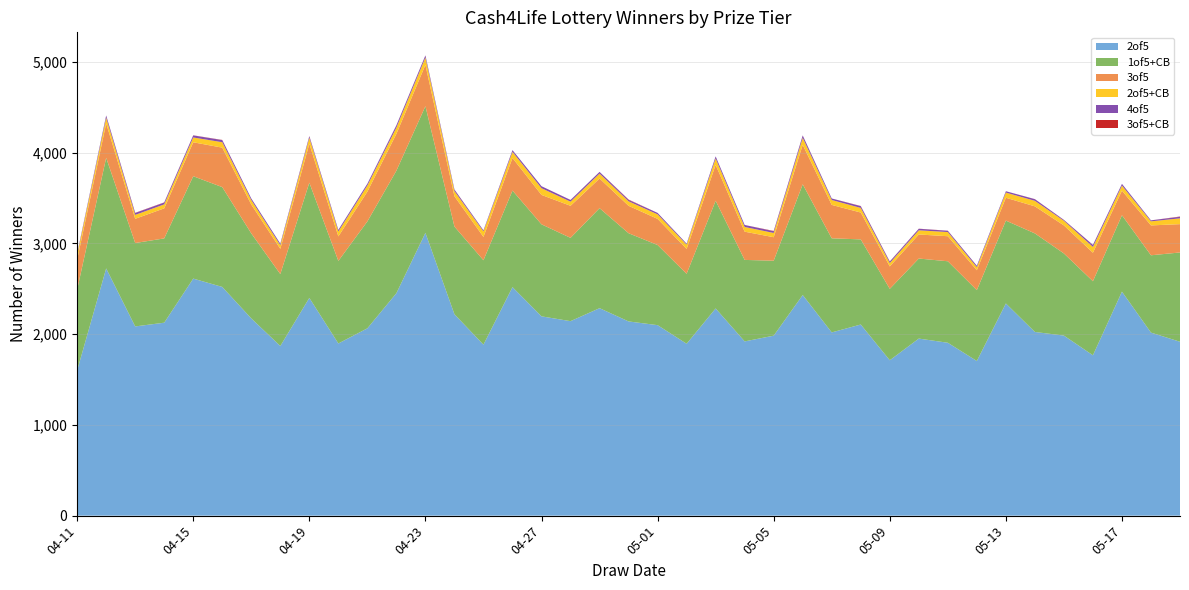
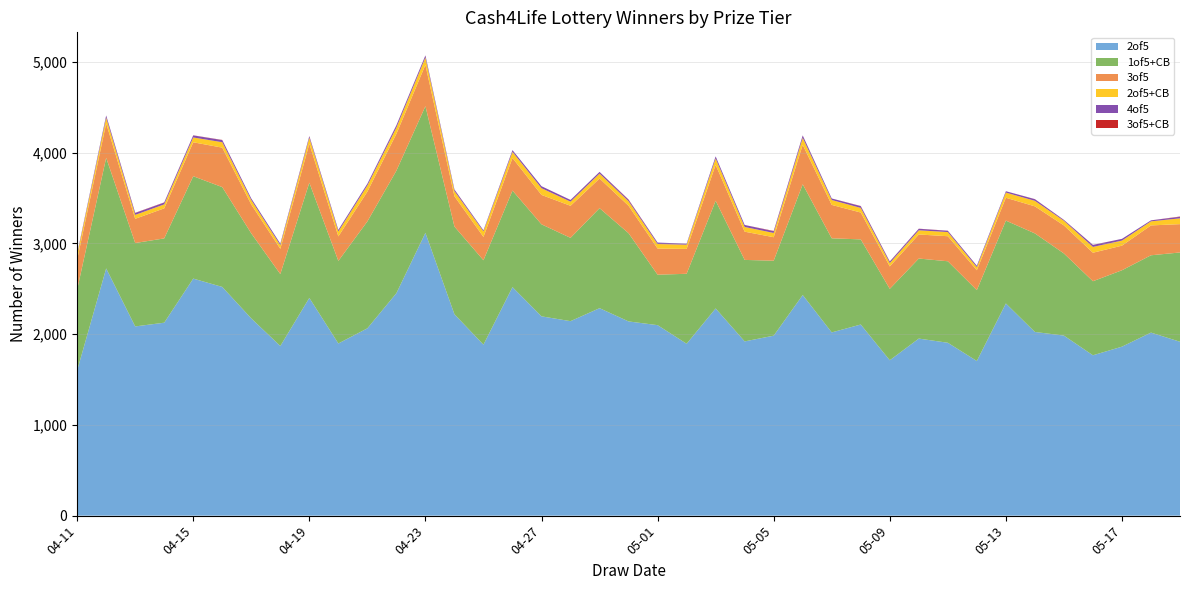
  {
    "2of5": {
      "04-11": "1,600",
      "04-15": "2,600",
      "04-19": "2,400",
      "04-23": "3,100",
      "04-27": "2,200",
      "05-01": "2,100",
      "05-05": "2,000",
      "05-09": "1,700",
      "05-13": "2,300",
-     "05-17": "2,500"
+     "05-17": "1,900"
    },
    "1of5+CB": {
      "04-11": "900",
      "04-15": "1,100",
      "04-19": "1,300",
      "04-23": "1,400",
      "04-27": "1,000",
-     "05-01": "900",
+     "05-01": "600",
      "05-05": "800",
      "05-09": "800",
      "05-13": "900",
      "05-17": "800"
    },
    "3of5": {
      "04-11": "300",
      "04-15": "400",
      "04-19": "400",
      "04-23": "500",
      "04-27": "300",
      "05-01": "300",
      "05-05": "300",
      "05-09": "200",
      "05-13": "300",
      "05-17": "300"
    }
  }
